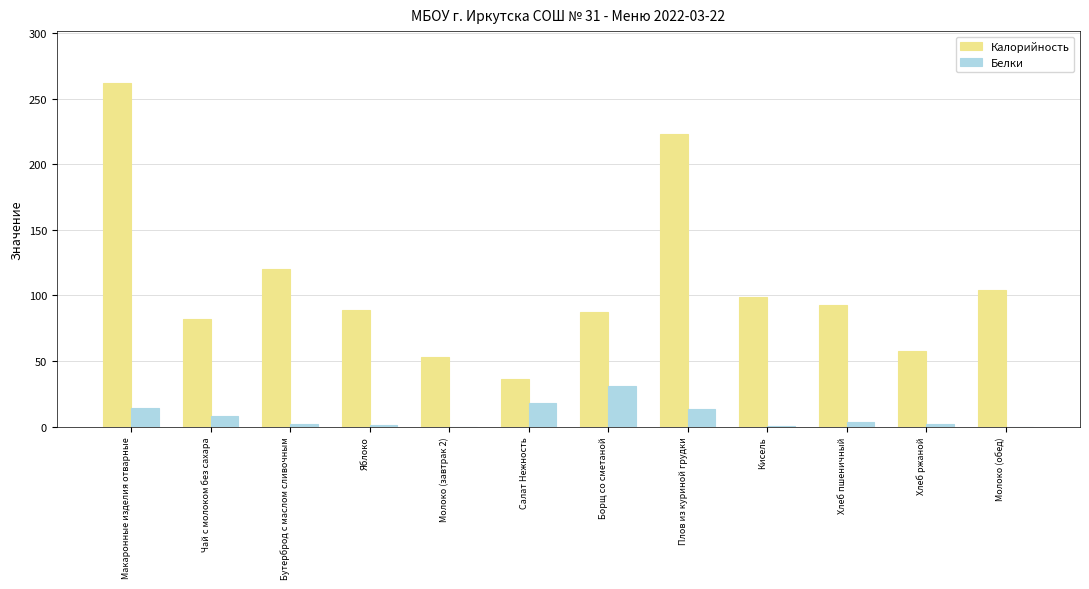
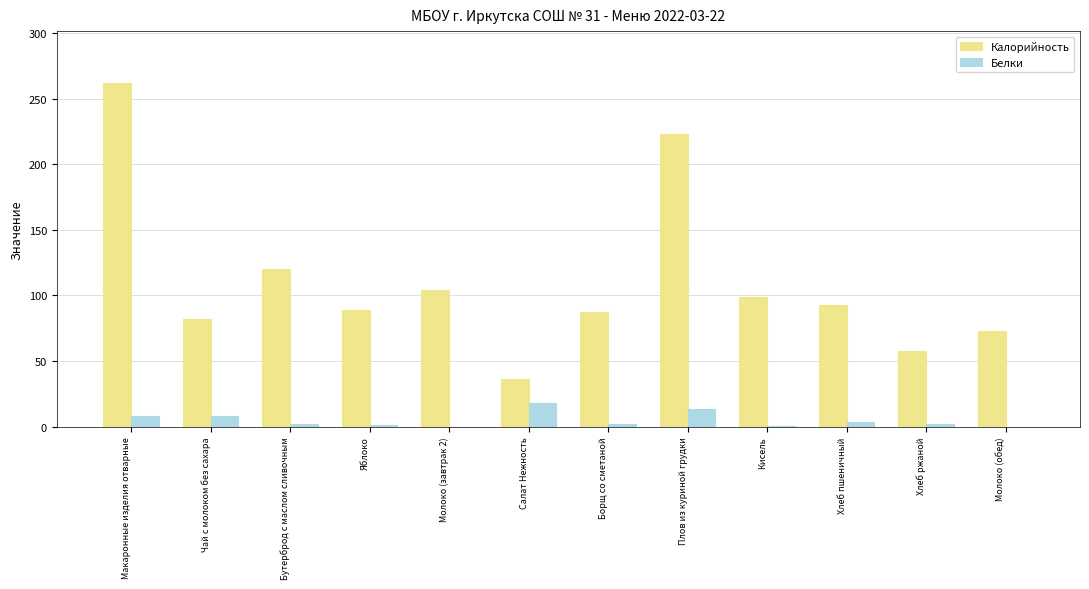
  {
    "Калорийность": {
      "Макаронные изделия отварные": 262,
      "Чай с молоком без сахара": 82,
      "Бутерброд с маслом сливочным": 120,
      "Яблоко": 89,
-     "Молоко (завтрак 2)": 53,
+     "Молоко (завтрак 2)": 104,
      "Салат Нежность": 37,
      "Борщ со сметаной": 87,
      "Плов из куриной грудки": 223,
      "Кисель": 99,
      "Хлеб пшеничный": 92,
      "Хлеб ржаной": 58,
-     "Молоко (обед)": 104
+     "Молоко (обед)": 73
    },
    "Белки": {
-     "Макаронные изделия отварные": 14,
+     "Макаронные изделия отварные": 8,
      "Чай с молоком без сахара": 8,
      "Бутерброд с маслом сливочным": 2,
      "Молоко (завтрак 2)": 0,
      "Салат Нежность": 18,
-     "Борщ со сметаной": 31,
+     "Борщ со сметаной": 2,
      "Плов из куриной грудки": 13,
      "Хлеб пшеничный": 4,
      "Молоко (обед)": 0
    }
  }
